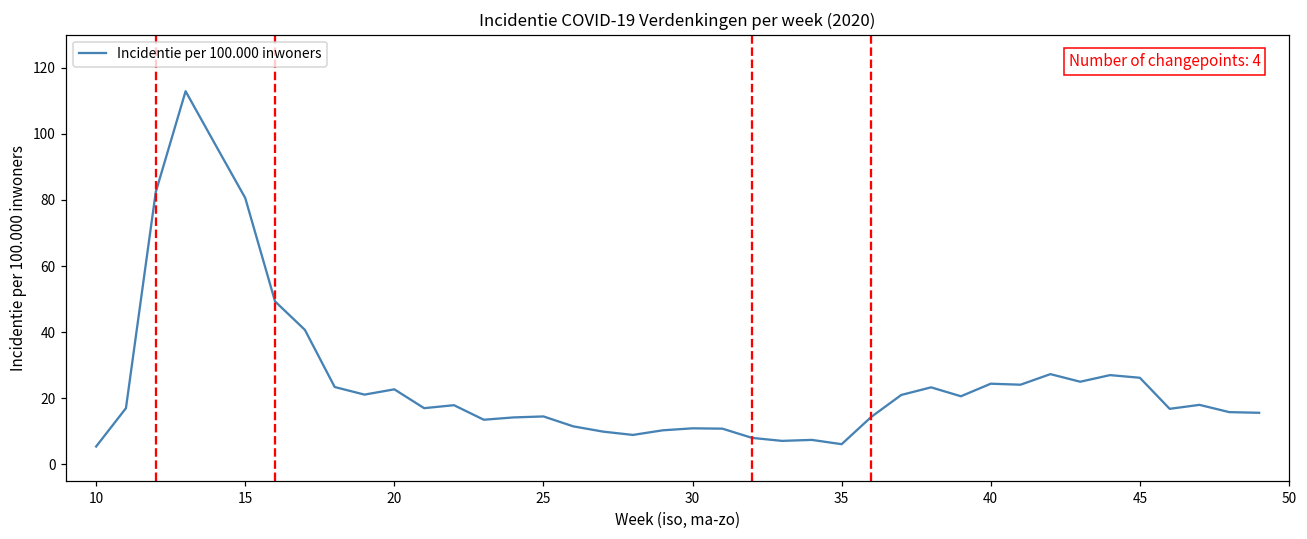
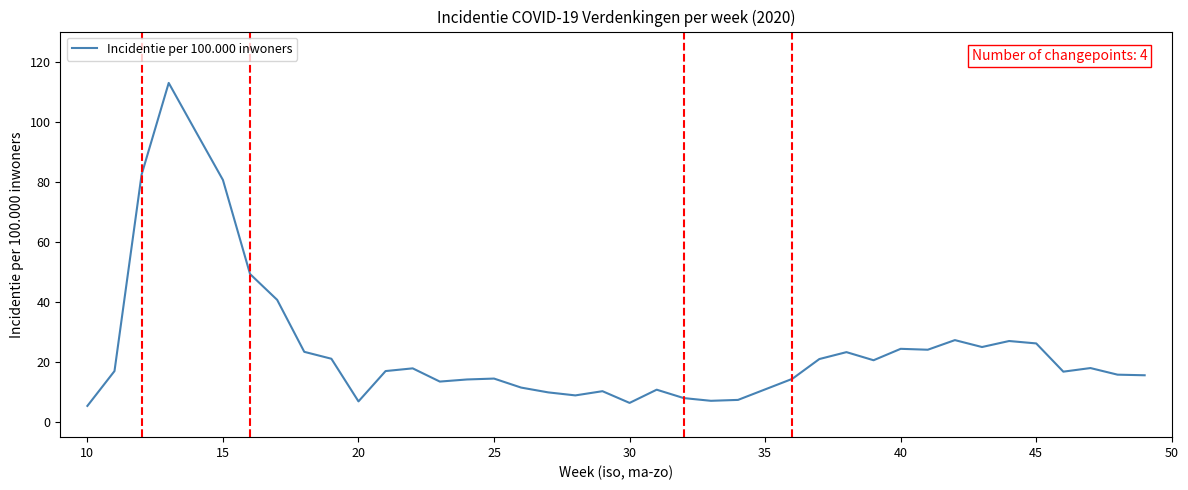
  {
    "10": 5,
    "15": 81,
-   "20": 23,
+   "20": 7,
    "25": 15,
-   "30": 11,
-   "35": 6,
+   "30": 6,
+   "35": 11,
    "40": 24,
    "45": 26
  }
